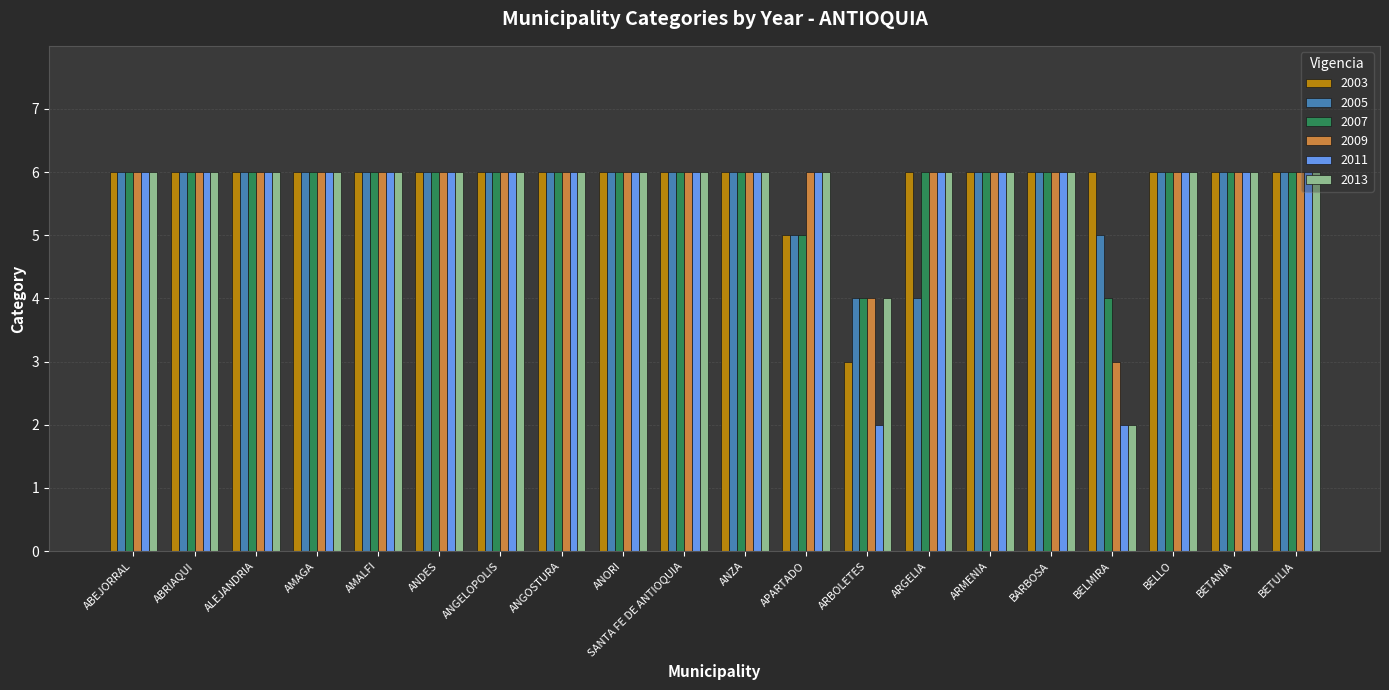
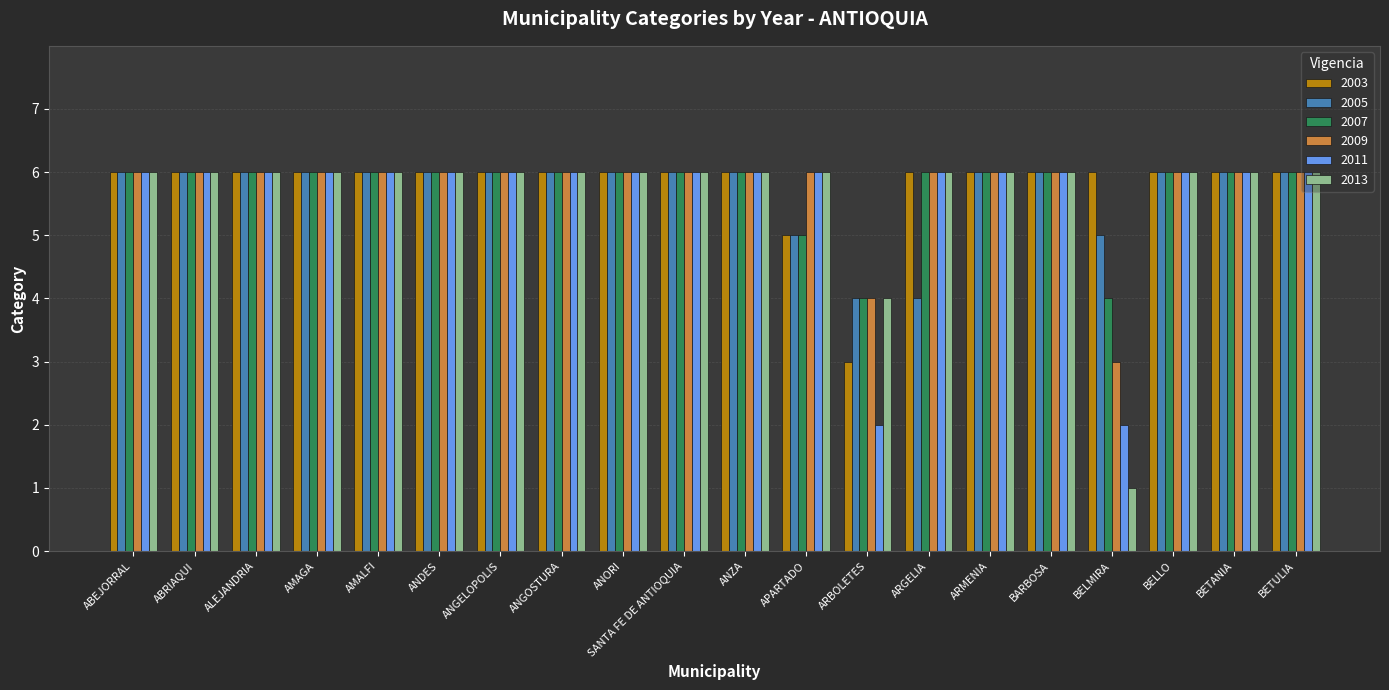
  {
    "2005": {
      "ABEJORRAL": 6,
      "ABRIAQUI": 6,
      "ALEJANDRIA": 6,
      "AMAGA": 6,
      "AMALFI": 6,
      "ANDES": 6,
      "ANGELOPOLIS": 6,
      "ANGOSTURA": 6,
      "ANORI": 6,
      "SANTA FE DE ANTIOQUIA": 6,
      "ANZA": 6,
      "APARTADO": 5,
      "ARBOLETES": 4,
      "ARGELIA": 4,
      "ARMENIA": 6,
      "BARBOSA": 6,
      "BELMIRA": 5,
      "BELLO": 6,
      "BETANIA": 6,
      "BETULIA": 6
    },
    "2007": {
      "ABEJORRAL": 6,
      "ABRIAQUI": 6,
      "ALEJANDRIA": 6,
      "AMAGA": 6,
      "AMALFI": 6,
      "ANDES": 6,
      "ANGELOPOLIS": 6,
      "ANGOSTURA": 6,
      "ANORI": 6,
      "SANTA FE DE ANTIOQUIA": 6,
      "ANZA": 6,
      "APARTADO": 5,
      "ARBOLETES": 4,
      "ARGELIA": 6,
      "ARMENIA": 6,
      "BARBOSA": 6,
      "BELMIRA": 4,
      "BELLO": 6,
      "BETANIA": 6,
      "BETULIA": 6
    },
    "2011": {
      "ABEJORRAL": 6,
      "ABRIAQUI": 6,
      "ALEJANDRIA": 6,
      "AMAGA": 6,
      "AMALFI": 6,
      "ANDES": 6,
      "ANGELOPOLIS": 6,
      "ANGOSTURA": 6,
      "ANORI": 6,
      "SANTA FE DE ANTIOQUIA": 6,
      "ANZA": 6,
      "APARTADO": 6,
      "ARBOLETES": 2,
      "ARGELIA": 6,
      "ARMENIA": 6,
      "BARBOSA": 6,
      "BELMIRA": 2,
      "BELLO": 6,
      "BETANIA": 6
    },
    "2013": {
      "ABEJORRAL": 6,
      "ABRIAQUI": 6,
      "ALEJANDRIA": 6,
      "AMAGA": 6,
      "AMALFI": 6,
      "ANDES": 6,
      "ANGELOPOLIS": 6,
      "ANGOSTURA": 6,
      "ANORI": 6,
      "SANTA FE DE ANTIOQUIA": 6,
      "ANZA": 6,
      "APARTADO": 6,
      "ARBOLETES": 4,
      "ARGELIA": 6,
      "ARMENIA": 6,
      "BARBOSA": 6,
-     "BELMIRA": 2,
+     "BELMIRA": 1,
      "BELLO": 6,
      "BETANIA": 6
    }
  }
